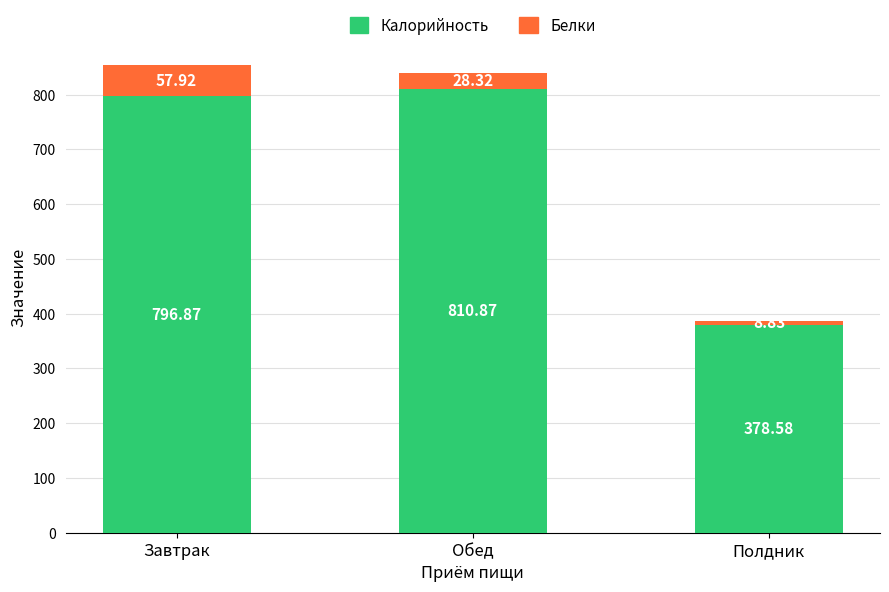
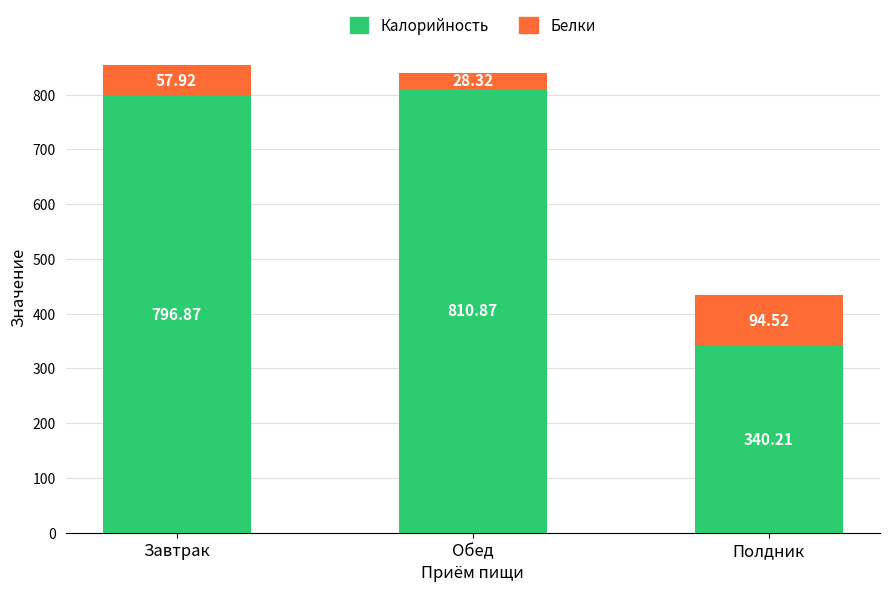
  {
    "Калорийность": {
      "Завтрак": 796.87,
      "Обед": 810.87,
-     "Полдник": 378.58
+     "Полдник": 340.21
    },
    "Белки": {
      "Завтрак": 57.92,
      "Обед": 28.32,
-     "Полдник": 8.83
+     "Полдник": 94.52
    }
  }
